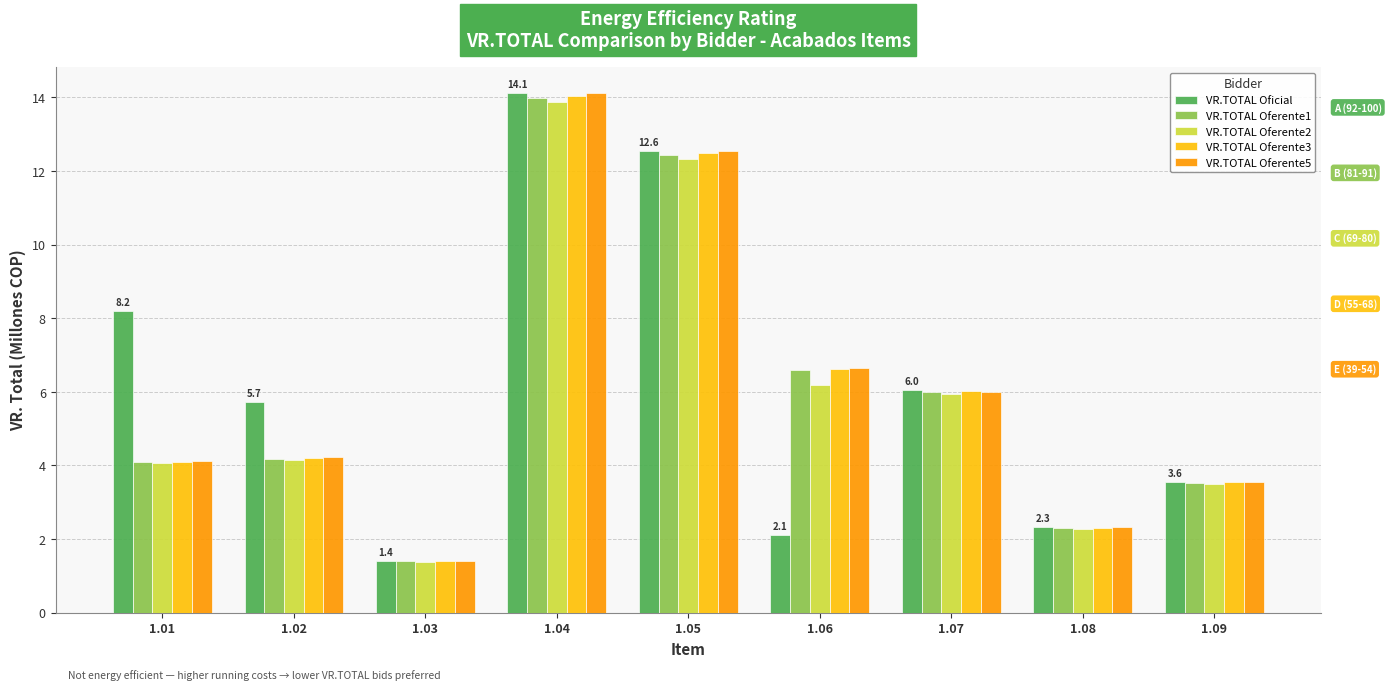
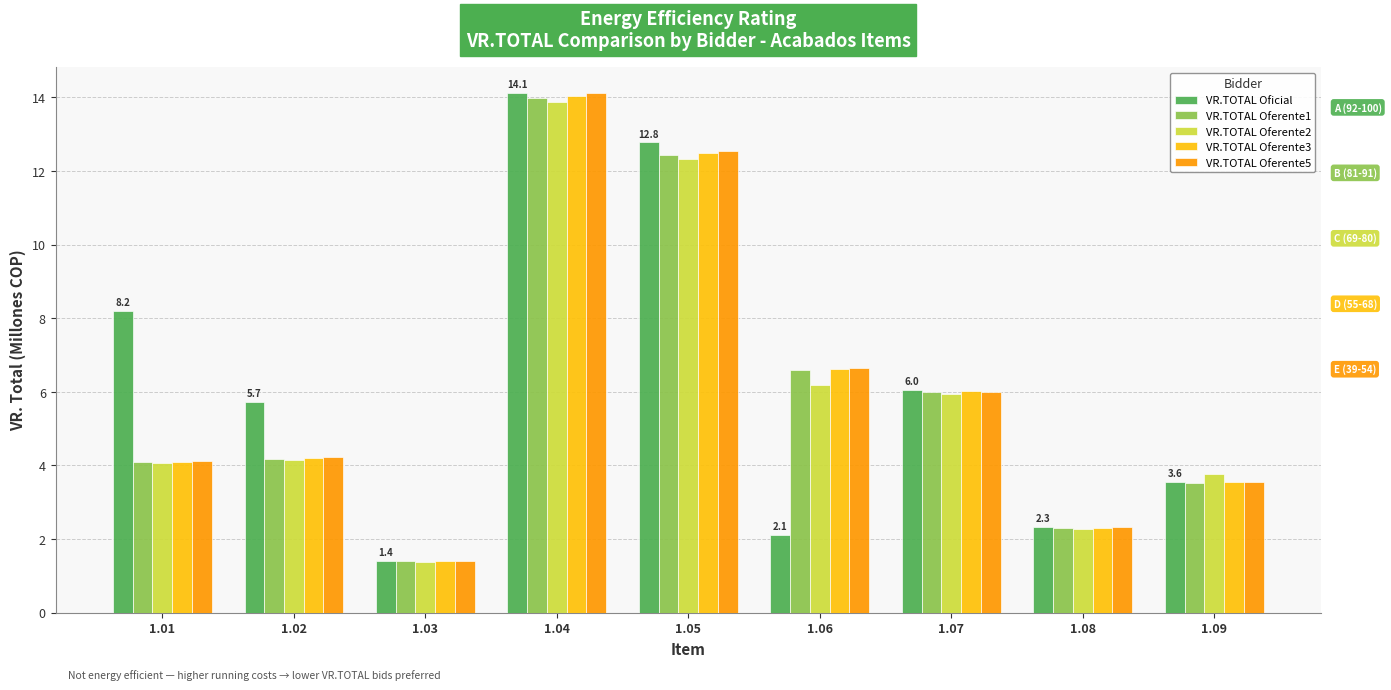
  {
    "VR.TOTAL Oficial": {
      "1.01": 8.2,
      "1.02": 5.7,
      "1.03": 1.4,
      "1.04": 14.1,
-     "1.05": 12.6,
+     "1.05": 12.8,
      "1.06": 2.1,
      "1.07": 6.0,
      "1.08": 2.3,
      "1.09": 3.6
    },
    "VR.TOTAL Oferente1": {
      "1.01": 4.1,
      "1.02": 4.2,
      "1.04": 14.0,
      "1.05": 12.4,
      "1.06": 6.6,
      "1.09": 3.5
    },
    "VR.TOTAL Oferente2": {
      "1.01": 4.1,
      "1.02": 4.1,
      "1.03": 1.4,
      "1.04": 13.9,
      "1.05": 12.3,
      "1.06": 6.2,
      "1.07": 5.9,
      "1.08": 2.3,
-     "1.09": 3.5
+     "1.09": 3.8
    }
  }
